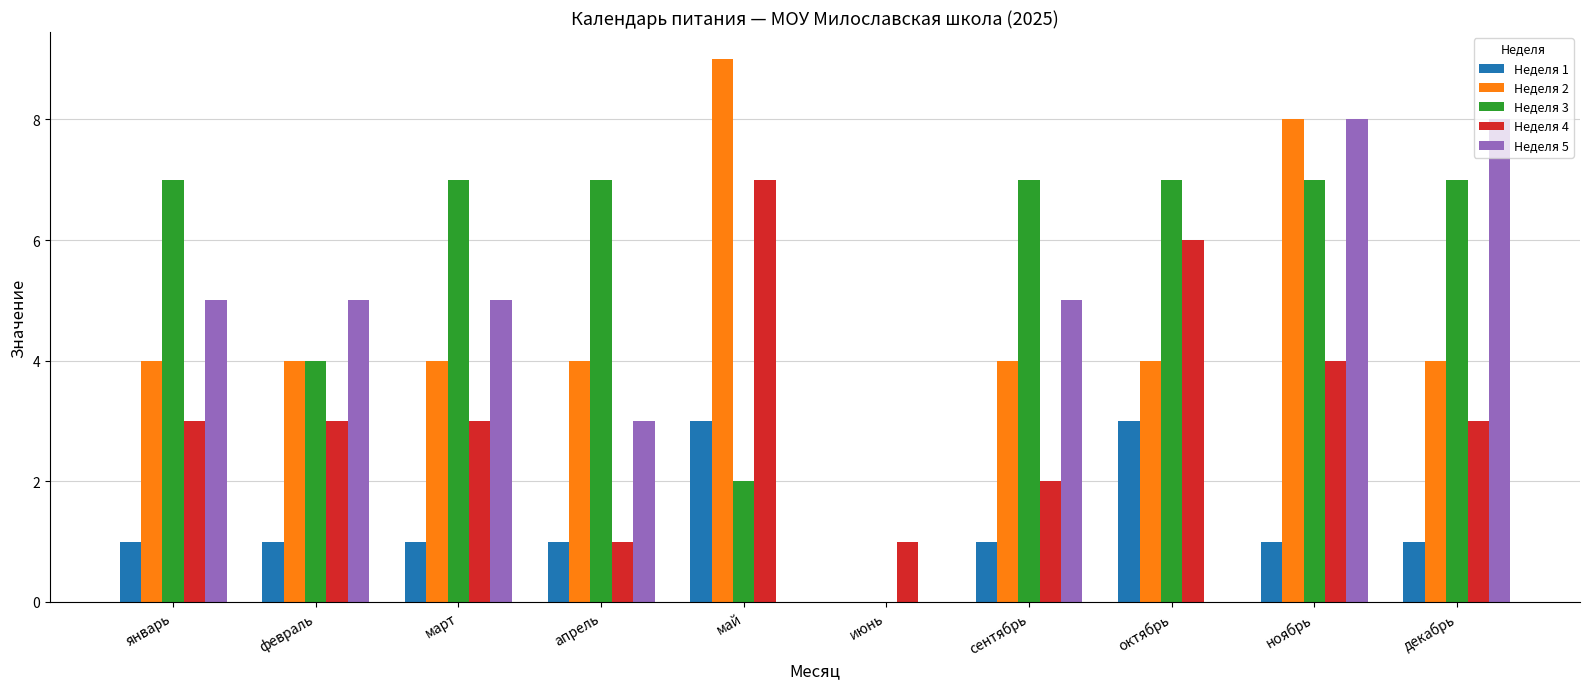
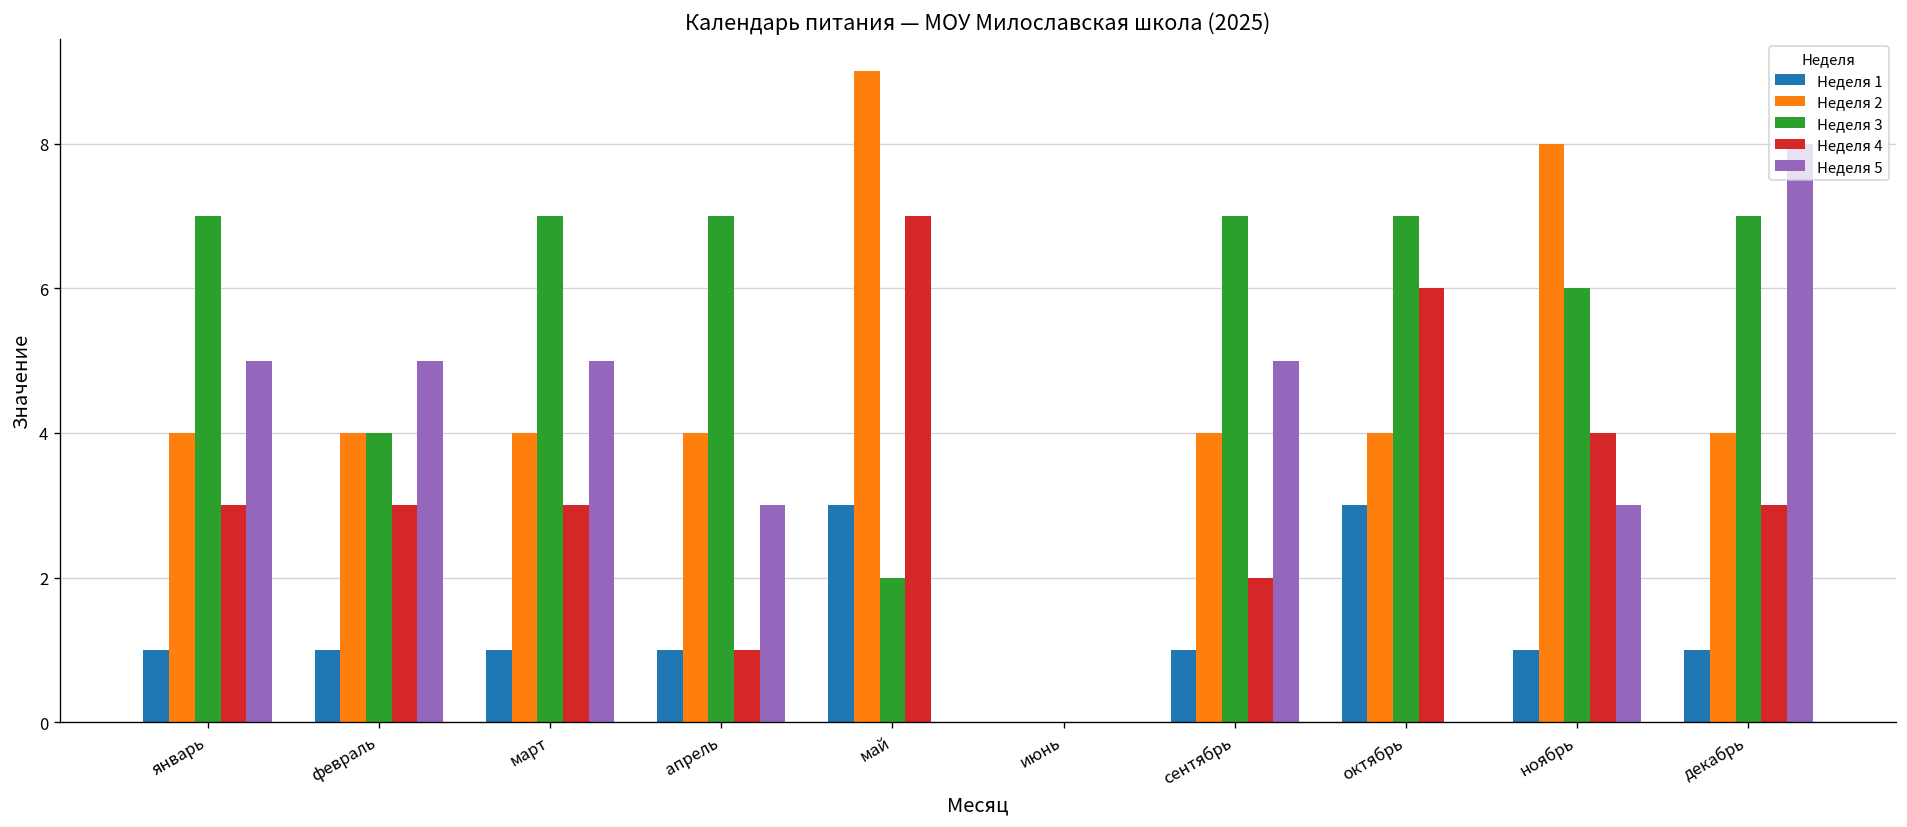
  {
    "Неделя 1": {
      "январь": 1,
      "февраль": 1,
      "март": 1,
      "апрель": 1,
      "май": 3,
      "июнь": 0,
      "сентябрь": 1,
      "октябрь": 3,
      "ноябрь": 1,
      "декабрь": 1
    },
    "Неделя 2": {
      "январь": 4,
      "февраль": 4,
      "март": 4,
      "апрель": 4,
      "май": 9,
      "июнь": 0,
      "сентябрь": 4,
      "октябрь": 4,
      "ноябрь": 8,
      "декабрь": 4
    },
    "Неделя 3": {
      "январь": 7,
      "февраль": 4,
      "март": 7,
      "апрель": 7,
      "май": 2,
      "июнь": 0,
      "сентябрь": 7,
      "октябрь": 7,
-     "ноябрь": 7,
+     "ноябрь": 6,
      "декабрь": 7
    },
    "Неделя 4": {
      "январь": 3,
      "февраль": 3,
      "март": 3,
      "апрель": 1,
      "май": 7,
-     "июнь": 1,
+     "июнь": 0,
      "сентябрь": 2,
      "октябрь": 6,
      "ноябрь": 4,
      "декабрь": 3
    },
    "Неделя 5": {
      "январь": 5,
      "февраль": 5,
      "март": 5,
      "апрель": 3,
      "май": 0,
      "июнь": 0,
      "сентябрь": 5,
      "октябрь": 0,
-     "ноябрь": 8
+     "ноябрь": 3
    }
  }
